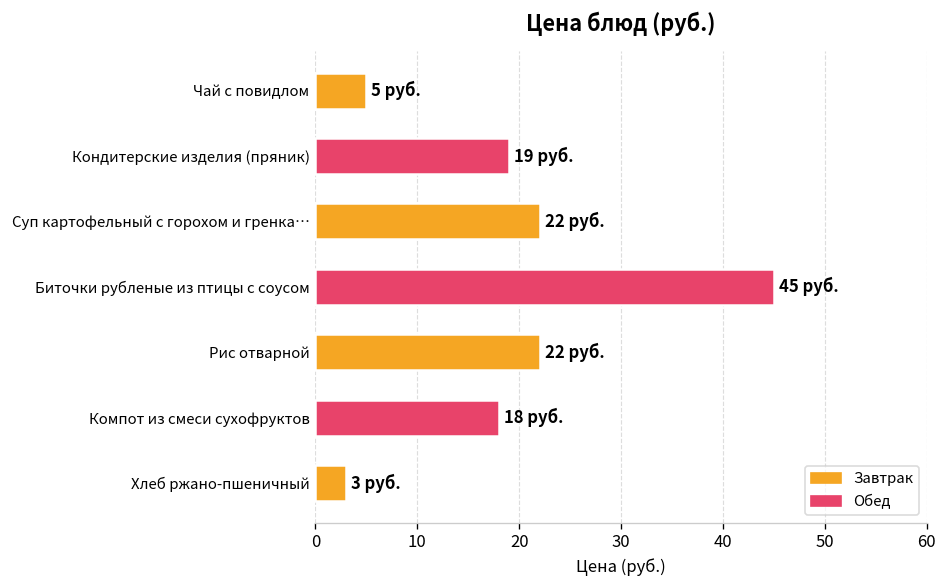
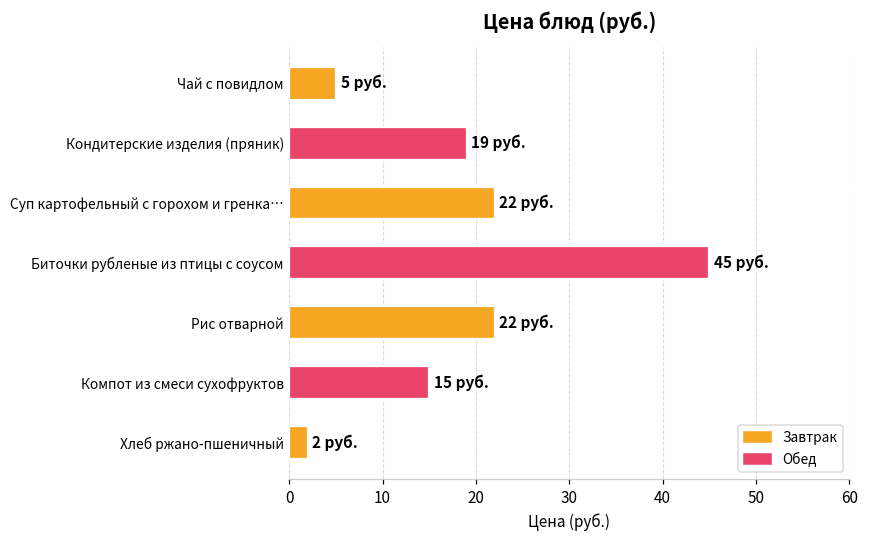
  {
    "Чай с повидлом": 5,
    "Кондитерские изделия (пряник)": 19,
    "Суп картофельный с горохом и гренка…": 22,
    "Биточки рубленые из птицы с соусом": 45,
    "Рис отварной": 22,
-   "Компот из смеси сухофруктов": 18,
-   "Хлеб ржано-пшеничный": 3
+   "Компот из смеси сухофруктов": 15,
+   "Хлеб ржано-пшеничный": 2
  }
